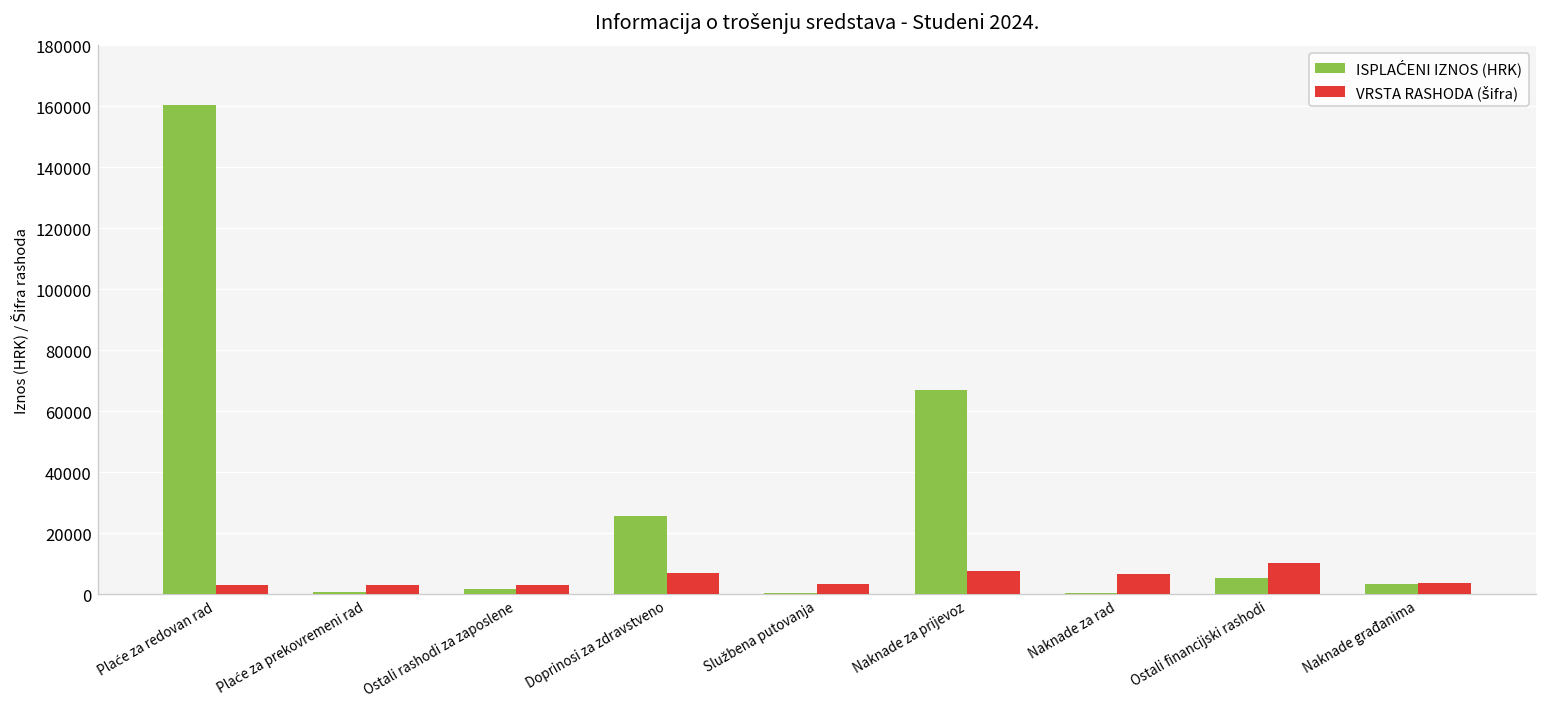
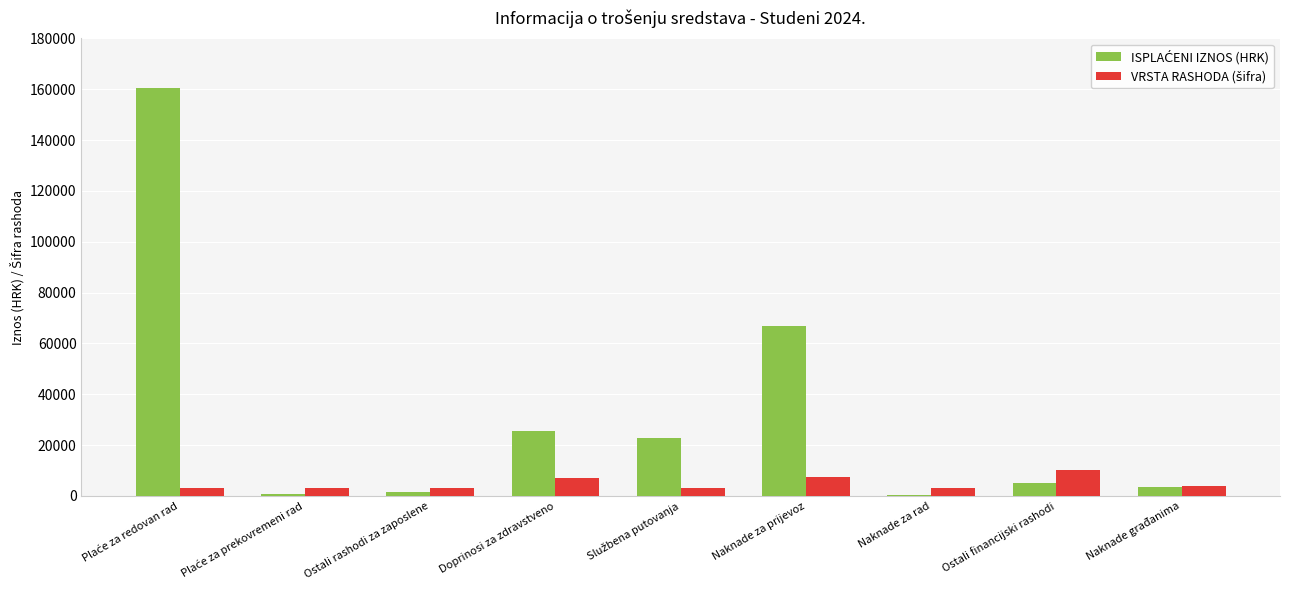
  {
    "ISPLAĆENI IZNOS (HRK)": {
      "Plaće za redovan rad": 160000,
      "Ostali rashodi za zaposlene": 2000,
      "Doprinosi za zdravstveno": 26000,
-     "Službena putovanja": 0,
+     "Službena putovanja": 23000,
      "Naknade za prijevoz": 67000,
      "Ostali financijski rashodi": 5000,
      "Naknade građanima": 3000
    },
    "VRSTA RASHODA (šifra)": {
      "Plaće za redovan rad": 3000,
      "Plaće za prekovremeni rad": 3000,
      "Ostali rashodi za zaposlene": 3000,
      "Doprinosi za zdravstveno": 7000,
      "Službena putovanja": 3000,
      "Naknade za prijevoz": 8000,
-     "Naknade za rad": 7000,
+     "Naknade za rad": 3000,
      "Ostali financijski rashodi": 10000,
      "Naknade građanima": 4000
    }
  }
